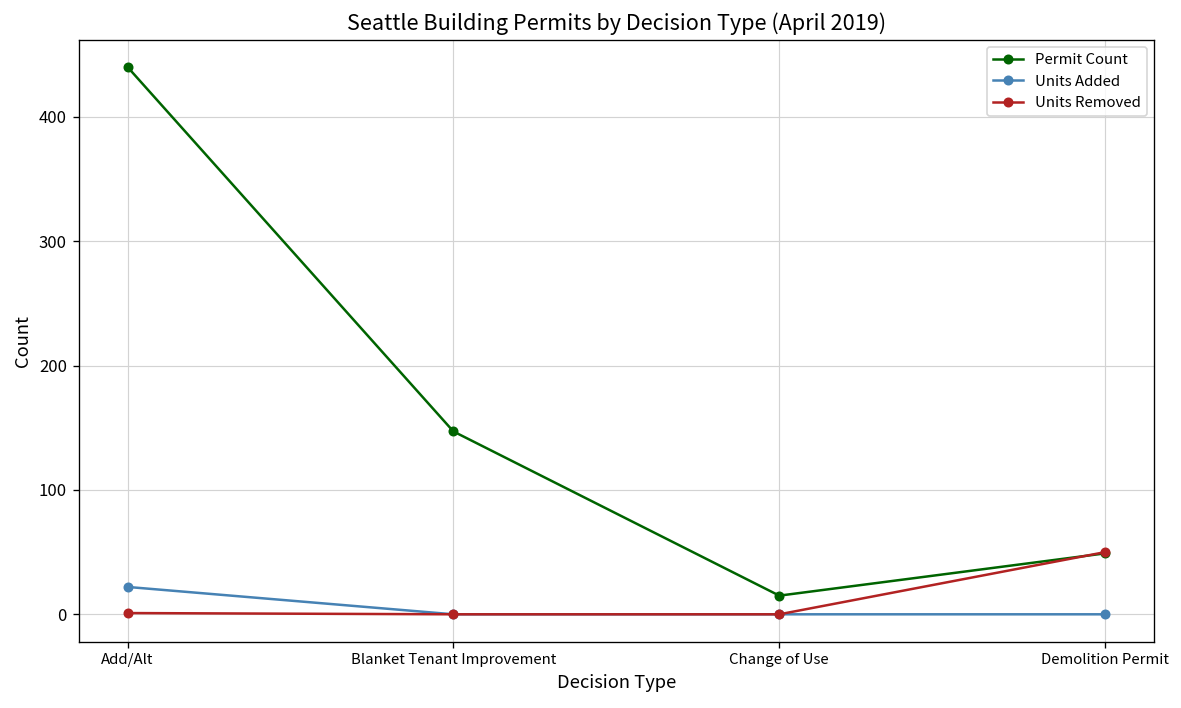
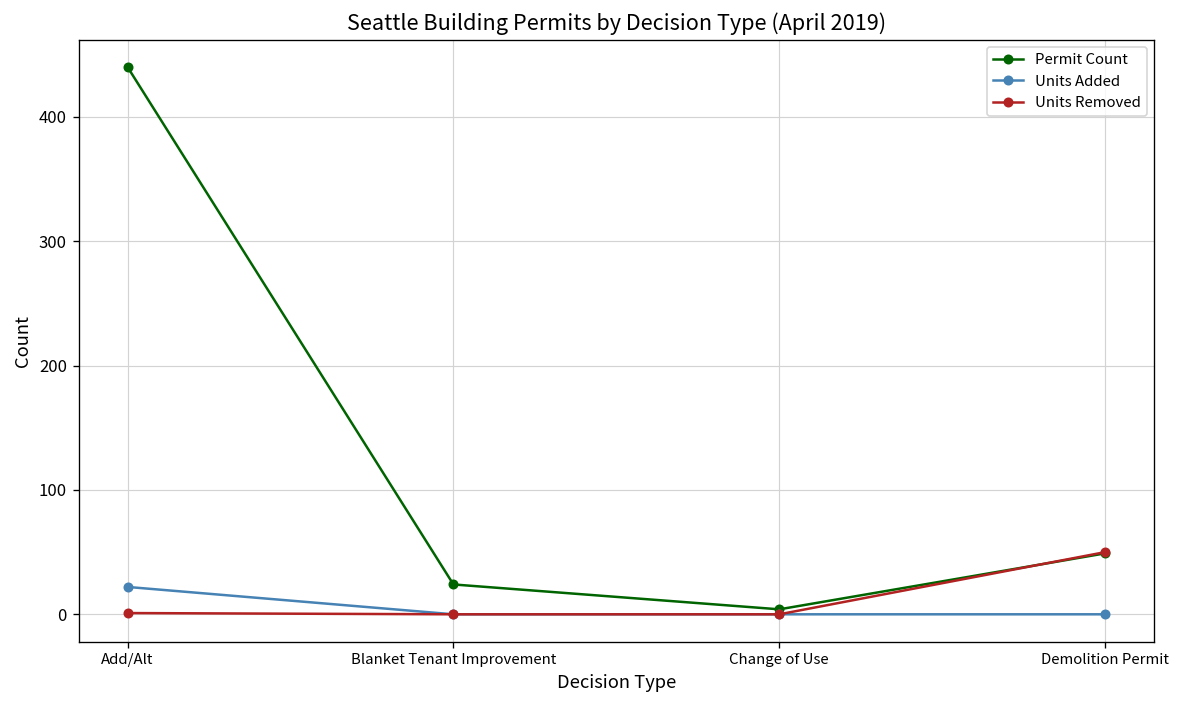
  {
    "Permit Count": {
      "Add/Alt": 440,
-     "Blanket Tenant Improvement": 147,
-     "Change of Use": 15
+     "Blanket Tenant Improvement": 24,
+     "Change of Use": 4
    },
    "Units Added": {
      "Add/Alt": 22,
      "Demolition Permit": 0
    },
    "Units Removed": {
      "Add/Alt": 1
    }
  }
